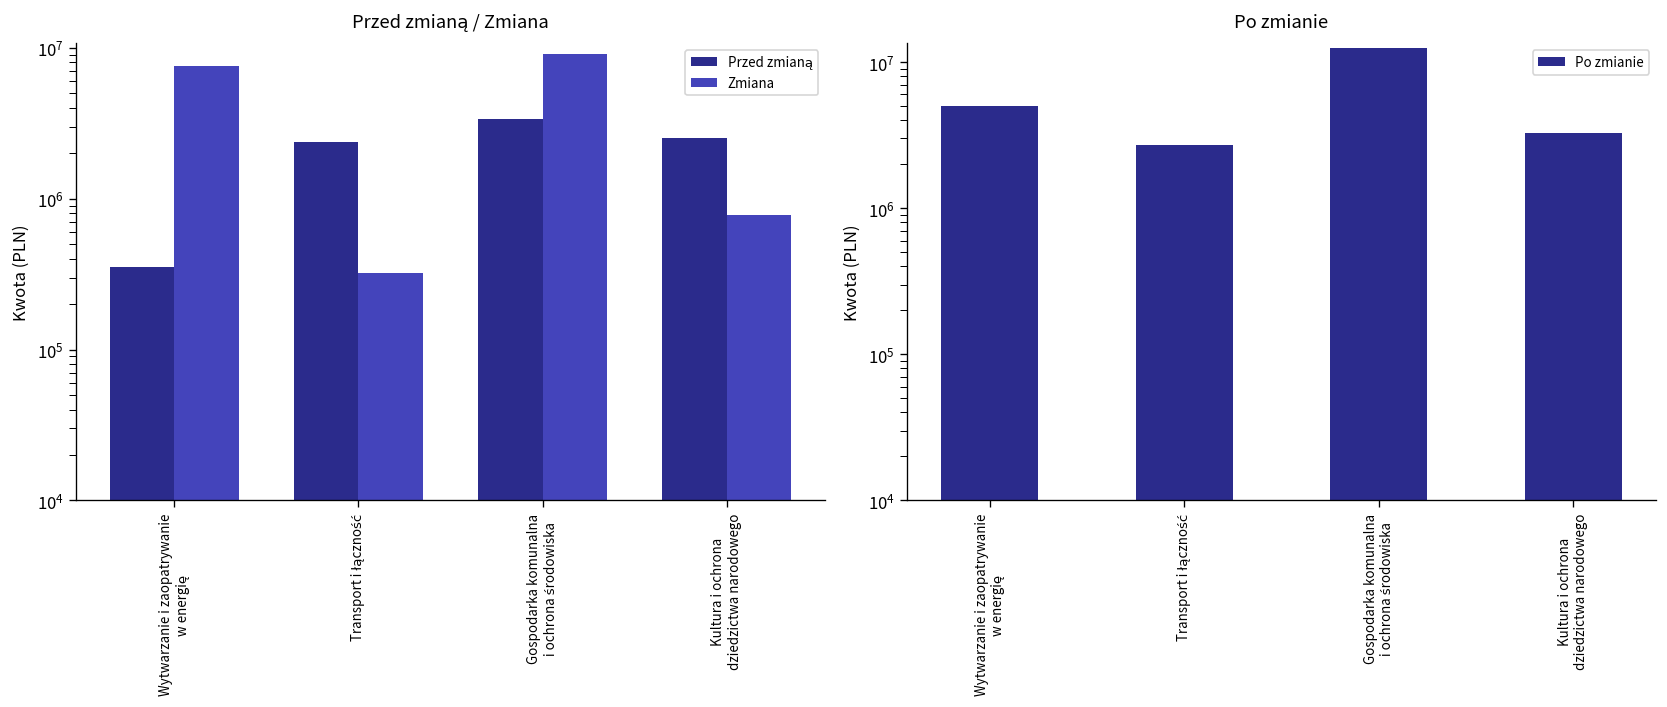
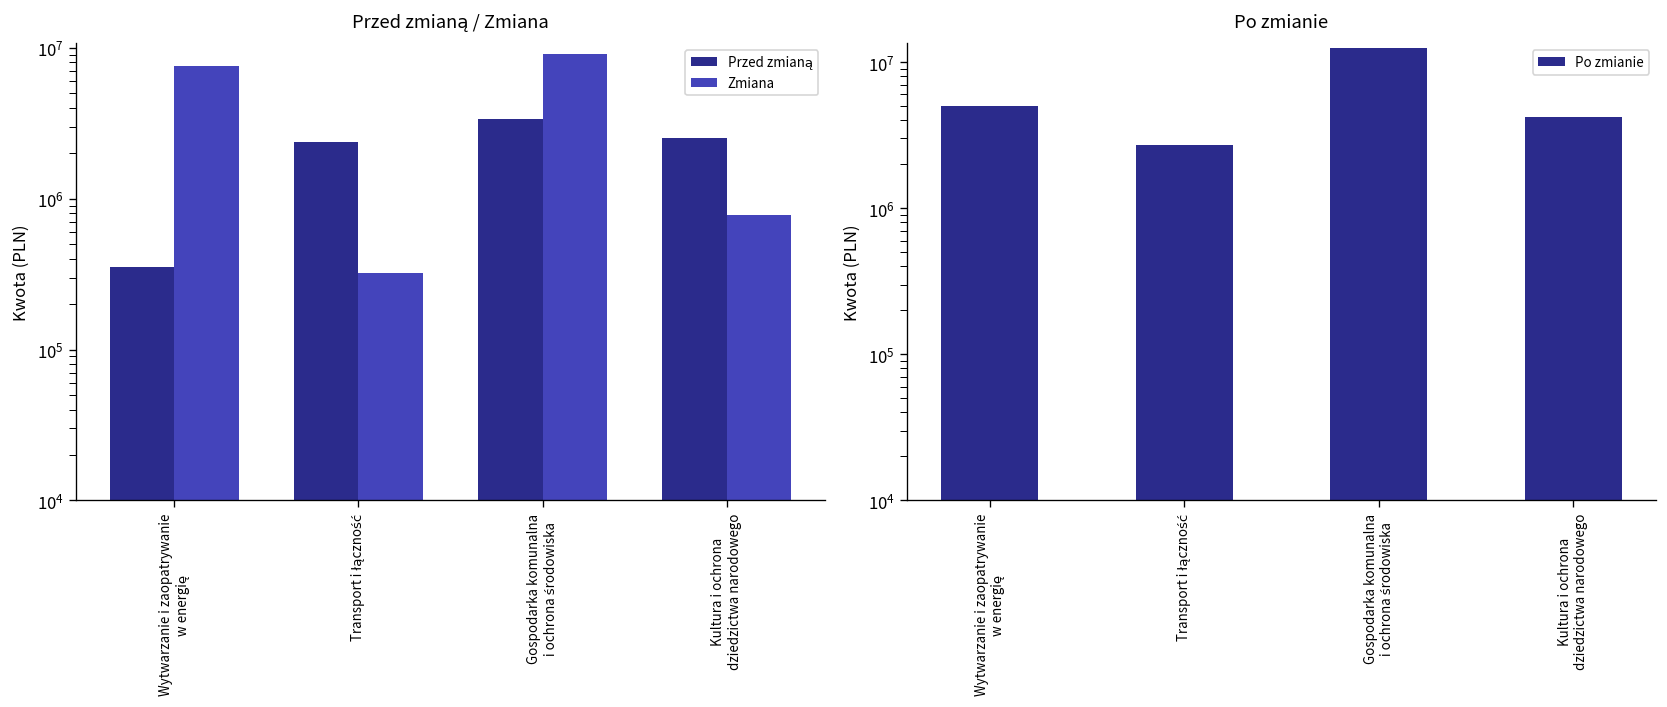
  {
    "Po zmianie": {
      "Wytwarzanie i zaopatrywanie w energię": 5000000,
      "Transport i łączność": 2700000,
      "Gospodarka komunalna i ochrona środowiska": 12000000,
-     "Kultura i ochrona dziedzictwa narodowego": 3300000
+     "Kultura i ochrona dziedzictwa narodowego": 4200000
    }
  }
